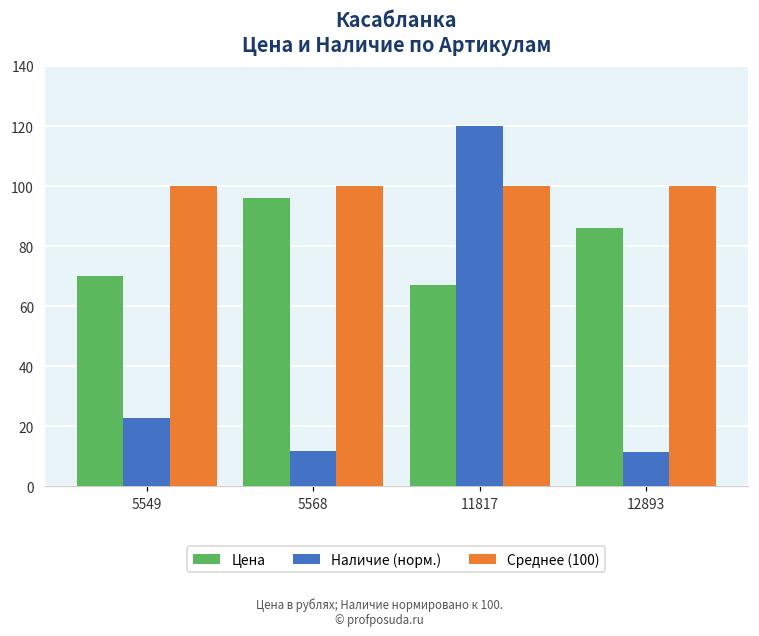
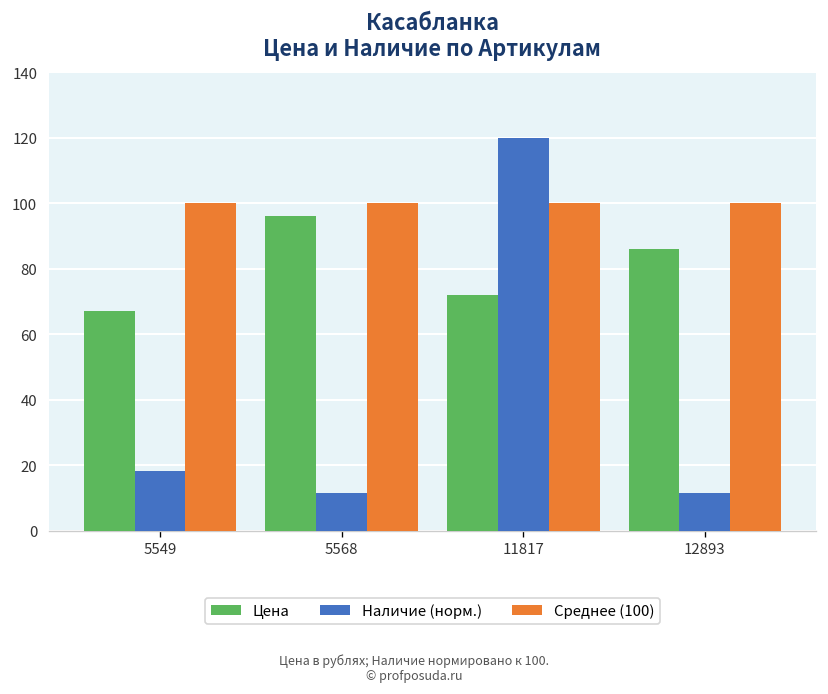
  {
    "Цена": {
-     "5549": 70,
+     "5549": 67,
      "5568": 96,
-     "11817": 67,
+     "11817": 72,
      "12893": 86
    },
    "Наличие (норм.)": {
-     "5549": 23,
+     "5549": 18,
      "5568": 12,
      "11817": 120,
      "12893": 12
    },
    "Среднее (100)": {
      "5549": 100,
      "5568": 100,
      "11817": 100,
      "12893": 100
    }
  }
